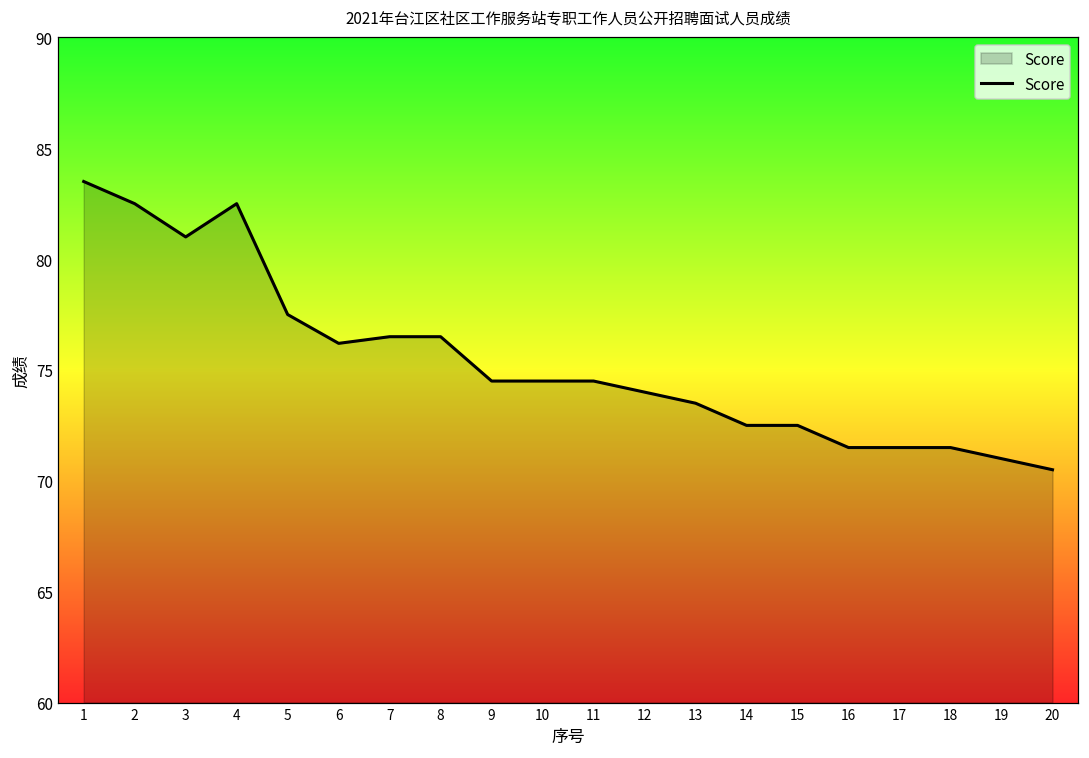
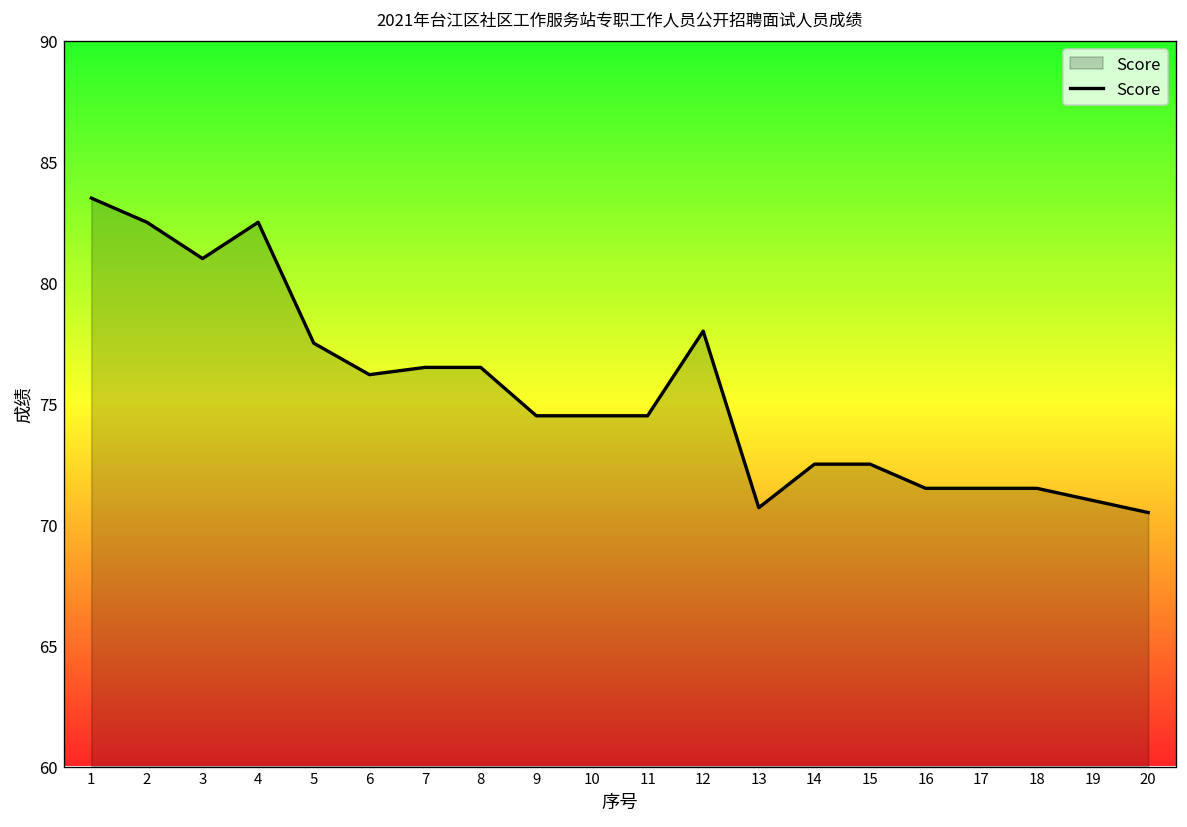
  {
    "1": 83.5,
    "2": 82.5,
    "3": 81.0,
    "4": 82.5,
    "5": 77.5,
    "6": 76.2,
    "7": 76.5,
    "8": 76.5,
    "9": 74.5,
    "10": 74.5,
    "11": 74.5,
-   "12": 74,
-   "13": 73.5,
+   "12": 78,
+   "13": 70.7,
    "14": 72.5,
    "15": 72.5,
    "16": 71.5,
    "17": 71.5,
    "18": 71.5,
    "19": 71.0,
    "20": 70.5
  }
